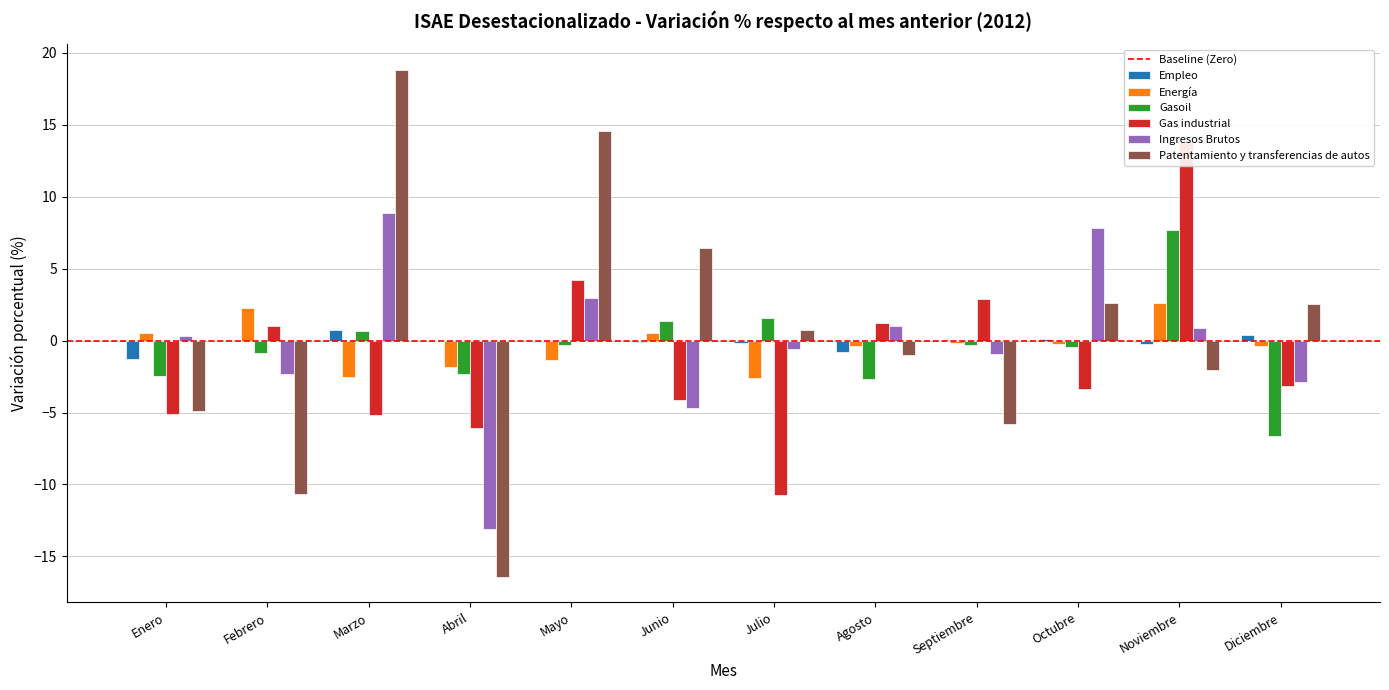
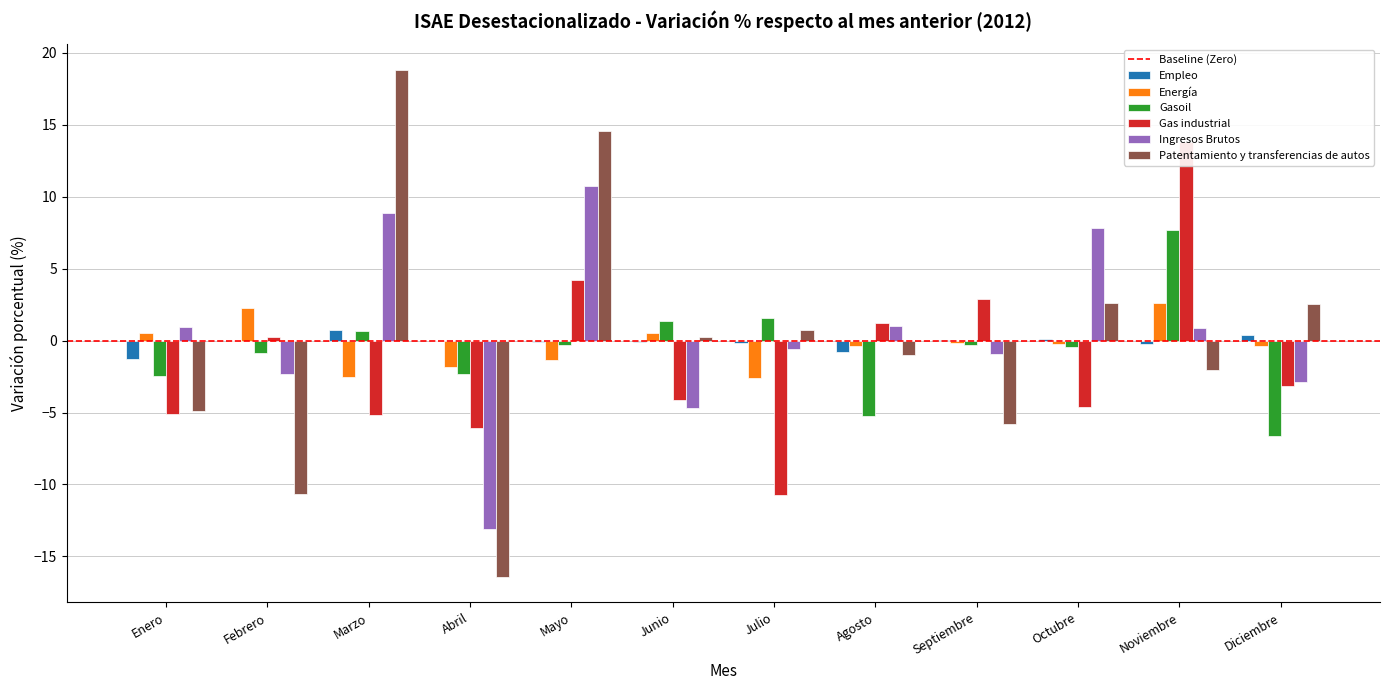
  {
    "Empleo": {
      "Enero": -1.3,
      "Marzo": 0.8,
      "Julio": -0.2,
      "Agosto": -0.8,
      "Noviembre": -0.2,
      "Diciembre": 0.4
    },
    "Energía": {
      "Enero": 0.5,
      "Febrero": 2.2,
      "Marzo": -2.5,
      "Abril": -1.9,
      "Mayo": -1.4,
      "Junio": 0.5,
      "Julio": -2.6,
      "Agosto": -0.3,
      "Septiembre": -0.2,
      "Octubre": -0.2,
      "Noviembre": 2.6,
      "Diciembre": -0.4
    },
    "Gasoil": {
      "Enero": -2.4,
      "Febrero": -0.9,
      "Marzo": 0.6,
      "Abril": -2.3,
      "Mayo": -0.3,
      "Junio": 1.4,
      "Julio": 1.6,
-     "Agosto": -2.7,
+     "Agosto": -5.2,
      "Septiembre": -0.3,
      "Octubre": -0.4,
      "Noviembre": 7.7,
      "Diciembre": -6.6
    },
    "Gas industrial": {
      "Enero": -5.1,
-     "Febrero": 1.0,
+     "Febrero": 0.3,
      "Marzo": -5.2,
      "Abril": -6.1,
      "Mayo": 4.2,
      "Junio": -4.2,
      "Julio": -10.7,
      "Agosto": 1.2,
      "Septiembre": 2.9,
-     "Octubre": -3.4,
+     "Octubre": -4.6,
      "Diciembre": -3.2
    },
    "Ingresos Brutos": {
-     "Enero": 0.3,
+     "Enero": 0.9,
      "Febrero": -2.3,
      "Marzo": 8.8,
      "Abril": -13.1,
-     "Mayo": 3.0,
+     "Mayo": 10.8,
      "Junio": -4.7,
      "Julio": -0.6,
      "Agosto": 1.0,
      "Septiembre": -0.9,
      "Octubre": 7.8,
      "Noviembre": 0.9,
      "Diciembre": -2.9
    },
    "Patentamiento y transferencias de autos": {
      "Enero": -4.9,
      "Febrero": -10.7,
      "Marzo": 18.8,
      "Abril": -16.4,
      "Mayo": 14.6,
-     "Junio": 6.4,
+     "Junio": 0.2,
      "Julio": 0.7,
      "Agosto": -1.0,
      "Septiembre": -5.8,
      "Octubre": 2.6,
      "Noviembre": -2.0,
      "Diciembre": 2.5
    }
  }
